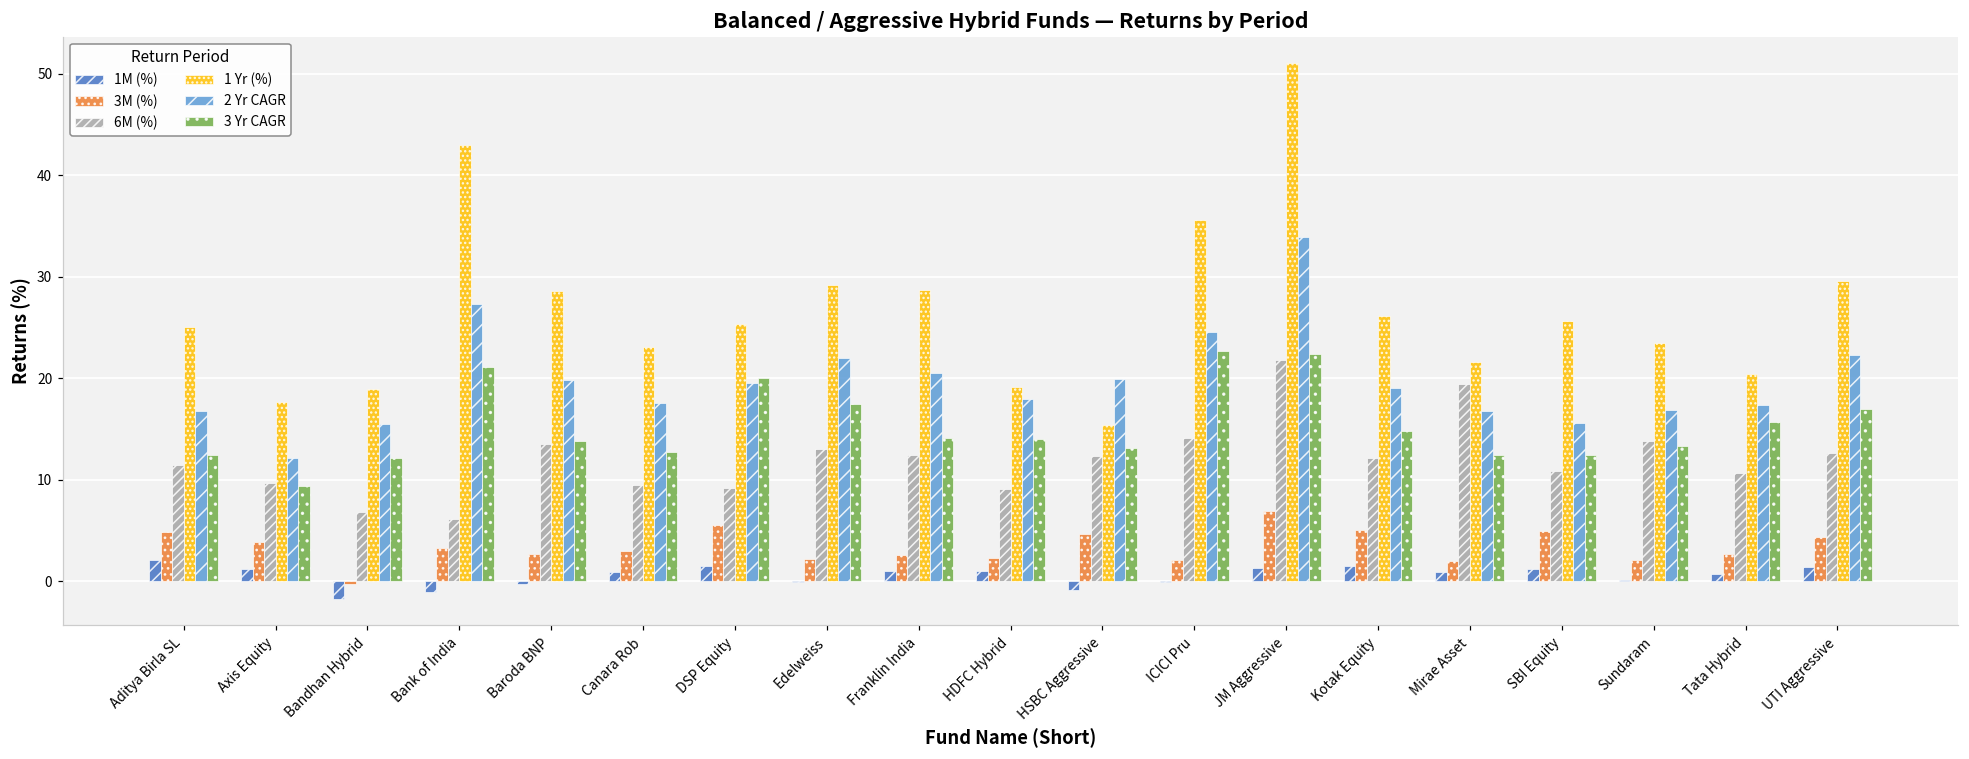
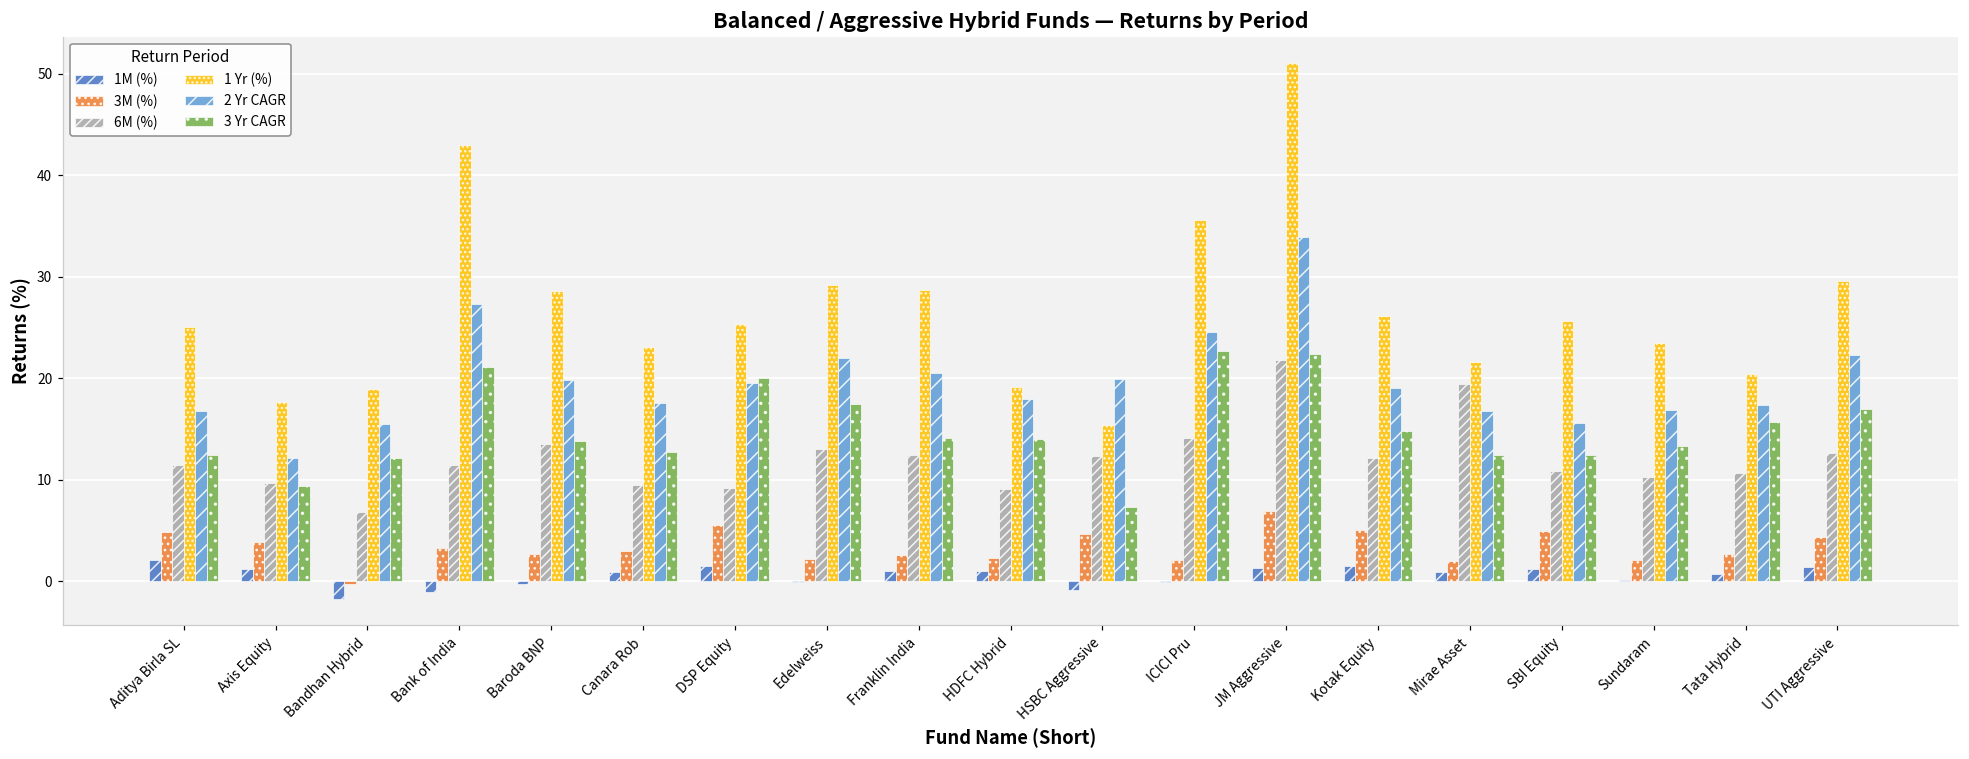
  {
    "3M (%)": {
      "Aditya Birla SL": 5,
      "Axis Equity": 4,
      "Bandhan Hybrid": 0,
      "Bank of India": 3,
      "Baroda BNP": 3,
      "Canara Rob": 3,
      "DSP Equity": 6,
      "Edelweiss": 2,
      "Franklin India": 3,
      "HDFC Hybrid": 2,
      "HSBC Aggressive": 5,
      "ICICI Pru": 2,
      "JM Aggressive": 7,
      "Kotak Equity": 5,
      "Mirae Asset": 2,
      "SBI Equity": 5,
      "Sundaram": 2,
      "Tata Hybrid": 3,
      "UTI Aggressive": 4
    },
    "6M (%)": {
      "Aditya Birla SL": 11,
      "Axis Equity": 10,
      "Bandhan Hybrid": 7,
-     "Bank of India": 6,
+     "Bank of India": 11,
      "Baroda BNP": 14,
      "Canara Rob": 10,
      "DSP Equity": 9,
      "Edelweiss": 13,
      "Franklin India": 12,
      "HDFC Hybrid": 9,
      "HSBC Aggressive": 12,
      "ICICI Pru": 14,
      "JM Aggressive": 22,
      "Kotak Equity": 12,
      "Mirae Asset": 19,
      "SBI Equity": 11,
-     "Sundaram": 14,
+     "Sundaram": 10,
      "Tata Hybrid": 11,
      "UTI Aggressive": 13
    },
    "1 Yr (%)": {
      "Aditya Birla SL": 25,
      "Axis Equity": 18,
      "Bandhan Hybrid": 19,
      "Bank of India": 43,
      "Baroda BNP": 29,
      "Canara Rob": 23,
      "DSP Equity": 25,
      "Edelweiss": 29,
      "Franklin India": 29,
      "HDFC Hybrid": 19,
      "HSBC Aggressive": 15,
      "ICICI Pru": 36,
      "JM Aggressive": 51,
      "Kotak Equity": 26,
      "Mirae Asset": 22,
      "SBI Equity": 26,
      "Sundaram": 23,
      "Tata Hybrid": 20,
      "UTI Aggressive": 30
    },
    "3 Yr CAGR": {
      "Aditya Birla SL": 12,
      "Axis Equity": 9,
      "Bandhan Hybrid": 12,
      "Bank of India": 21,
      "Baroda BNP": 14,
      "Canara Rob": 13,
      "DSP Equity": 20,
      "Edelweiss": 17,
      "Franklin India": 14,
      "HDFC Hybrid": 14,
-     "HSBC Aggressive": 13,
+     "HSBC Aggressive": 7,
      "ICICI Pru": 23,
      "JM Aggressive": 22,
      "Kotak Equity": 15,
      "Mirae Asset": 12,
      "SBI Equity": 12,
      "Sundaram": 13,
      "Tata Hybrid": 16,
      "UTI Aggressive": 17
    }
  }
